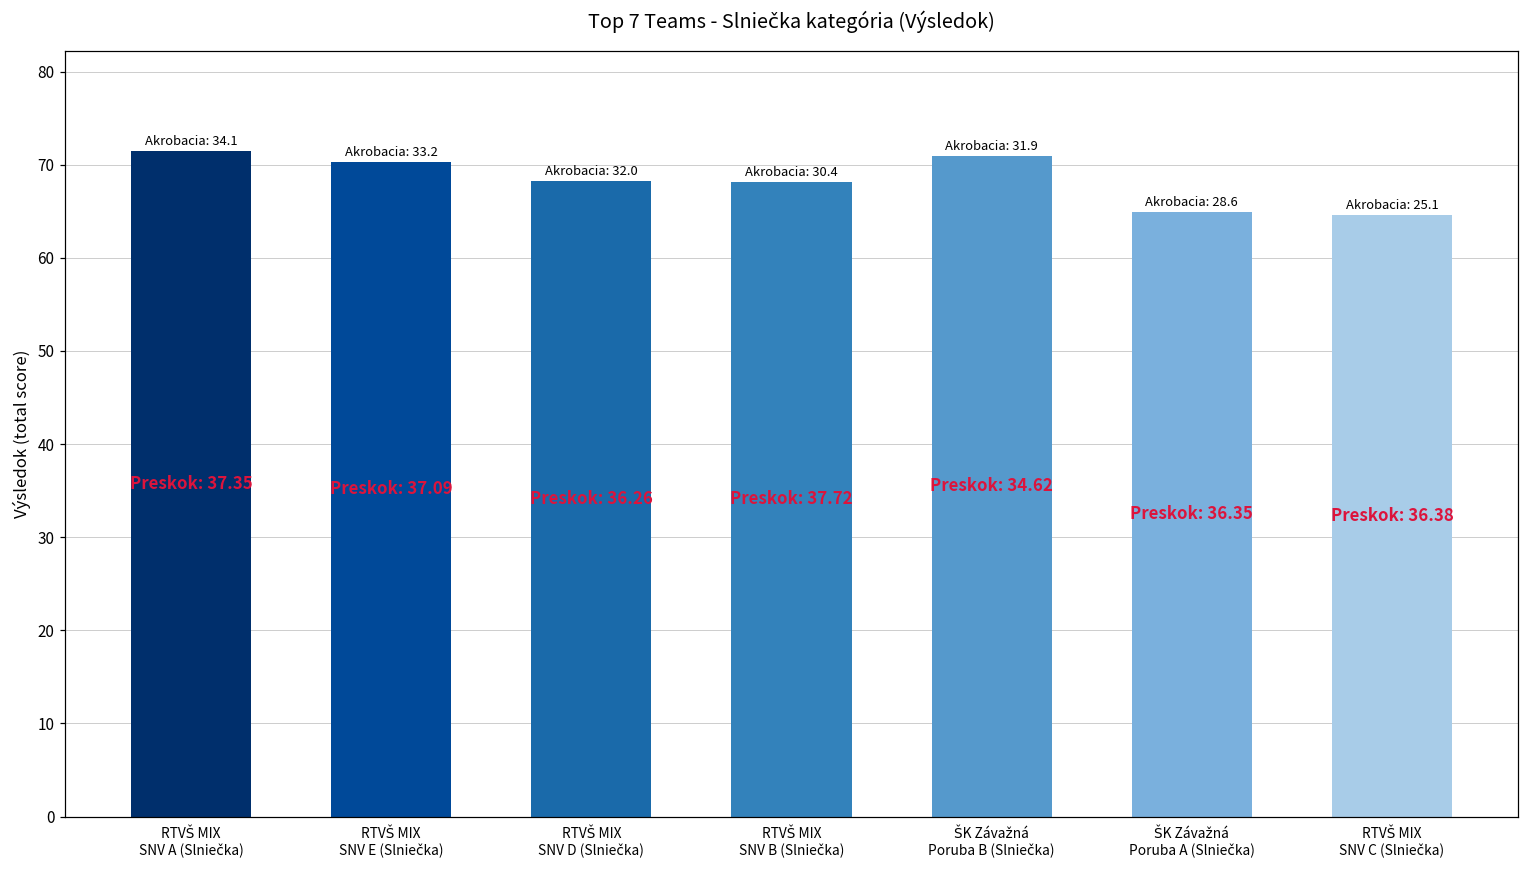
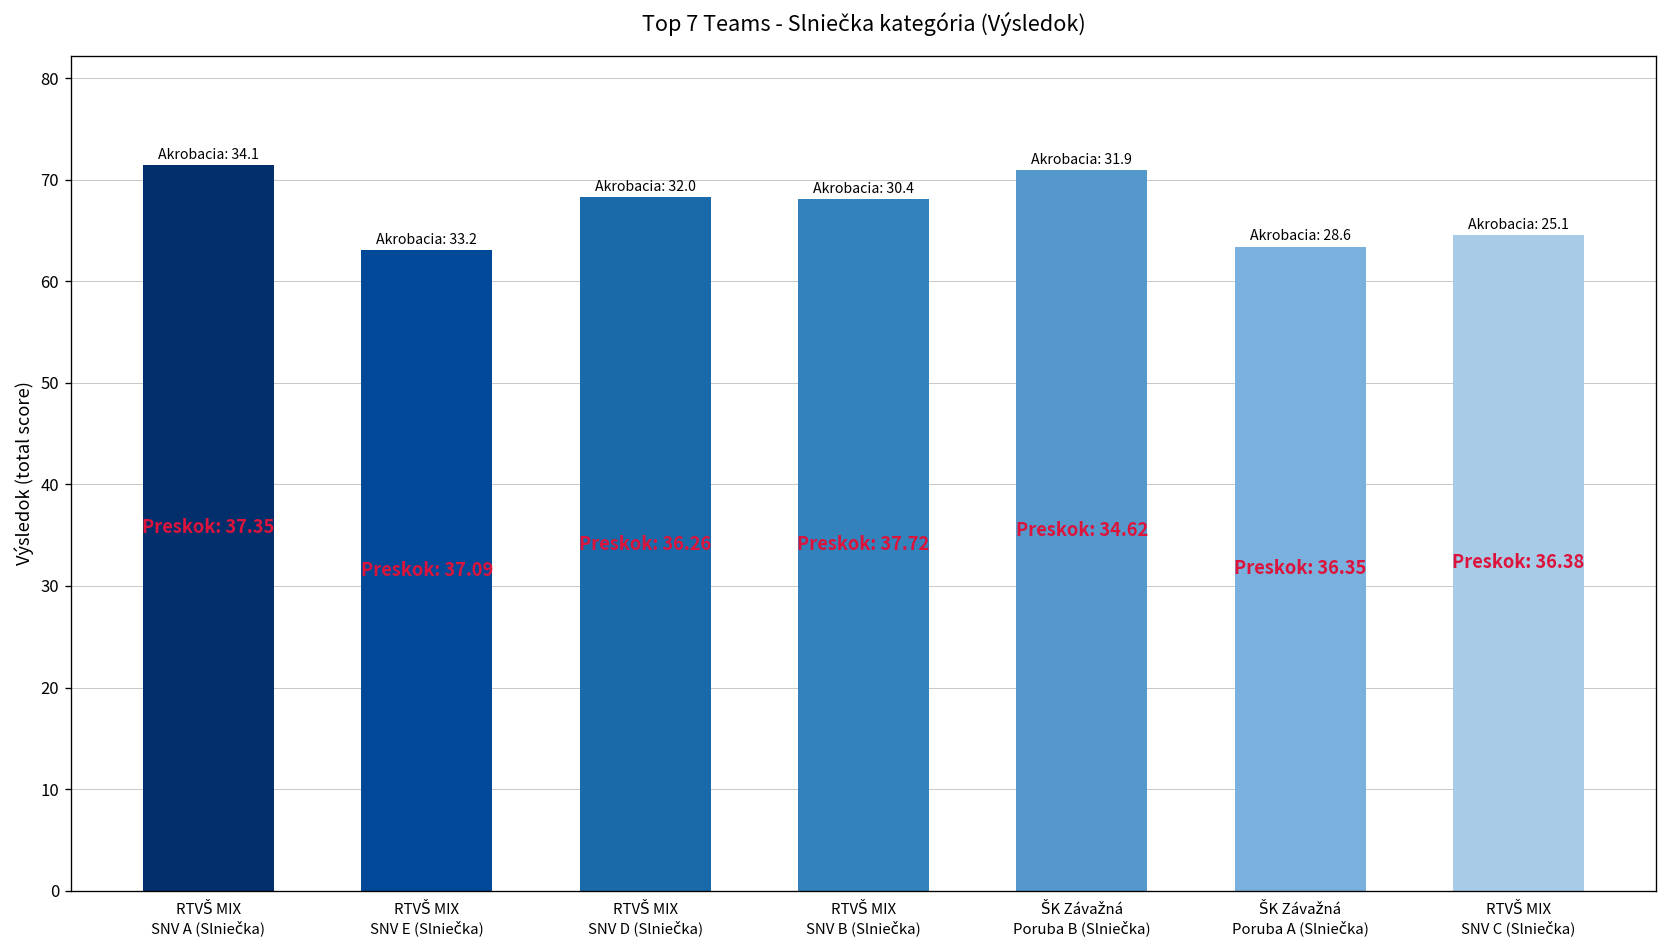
  {
-   "RTVŠ MIX SNV E (Slniečka)": 70,
-   "ŠK Závažná Poruba A (Slniečka)": 65
+   "RTVŠ MIX SNV E (Slniečka)": 63,
+   "ŠK Závažná Poruba A (Slniečka)": 63
  }
